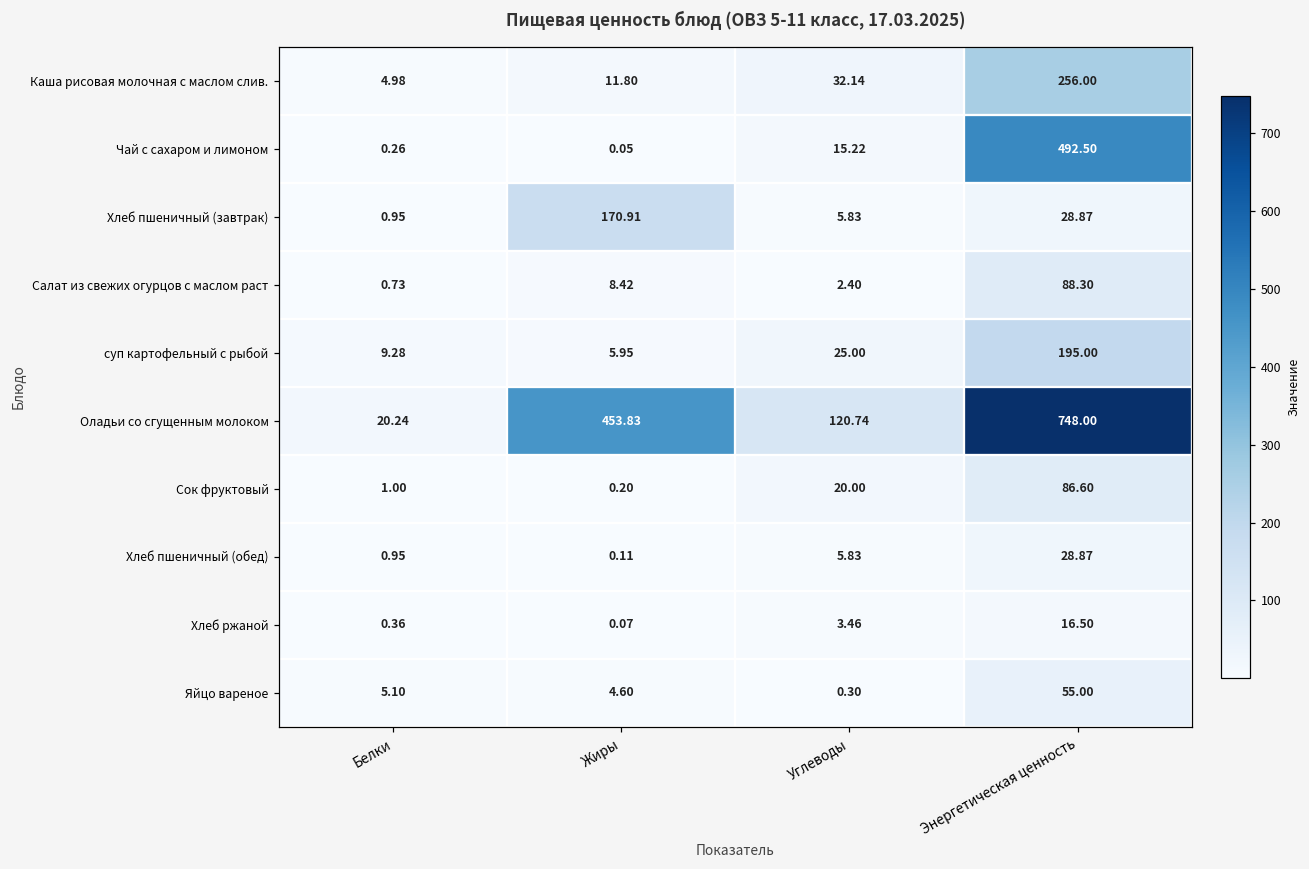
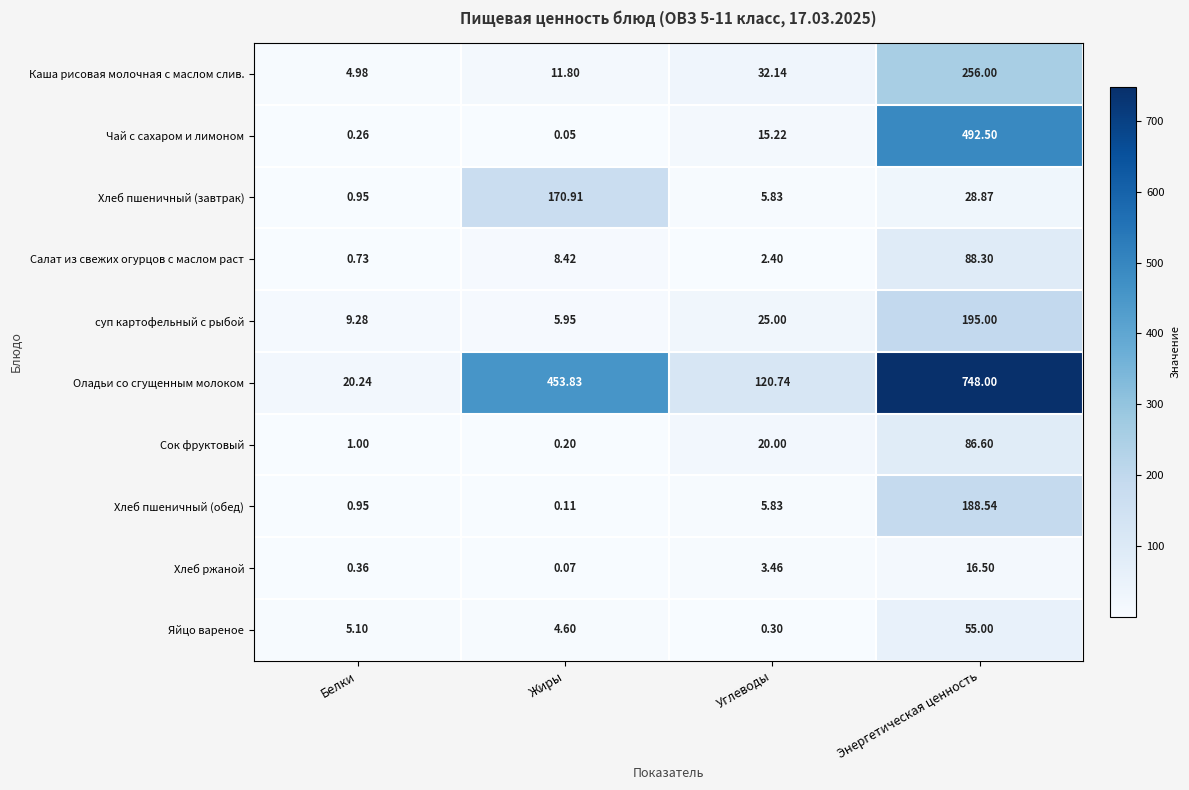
  {
    "Каша рисовая молочная с маслом слив.": {
      "Белки": 4.98,
      "Жиры": 11.80,
      "Углеводы": 32.14,
      "Энергетическая ценность": 256.00
    },
    "Чай с сахаром и лимоном": {
      "Белки": 0.26,
      "Жиры": 0.05,
      "Углеводы": 15.22,
      "Энергетическая ценность": 492.50
    },
    "Хлеб пшеничный (завтрак)": {
      "Белки": 0.95,
      "Жиры": 170.91,
      "Углеводы": 5.83,
      "Энергетическая ценность": 28.87
    },
    "Салат из свежих огурцов с маслом раст": {
      "Белки": 0.73,
      "Жиры": 8.42,
      "Углеводы": 2.40,
      "Энергетическая ценность": 88.30
    },
    "суп картофельный с рыбой": {
      "Белки": 9.28,
      "Жиры": 5.95,
      "Углеводы": 25.00,
      "Энергетическая ценность": 195.00
    },
    "Оладьи со сгущенным молоком": {
      "Белки": 20.24,
      "Жиры": 453.83,
      "Углеводы": 120.74,
      "Энергетическая ценность": 748.00
    },
    "Сок фруктовый": {
      "Белки": 1.00,
      "Жиры": 0.20,
      "Углеводы": 20.00,
      "Энергетическая ценность": 86.60
    },
    "Хлеб пшеничный (обед)": {
      "Белки": 0.95,
      "Жиры": 0.11,
      "Углеводы": 5.83,
-     "Энергетическая ценность": 28.87
+     "Энергетическая ценность": 188.54
    },
    "Хлеб ржаной": {
      "Белки": 0.36,
      "Жиры": 0.07,
      "Углеводы": 3.46,
      "Энергетическая ценность": 16.50
    },
    "Яйцо вареное": {
      "Белки": 5.10,
      "Жиры": 4.60,
      "Углеводы": 0.30,
      "Энергетическая ценность": 55.00
    }
  }
